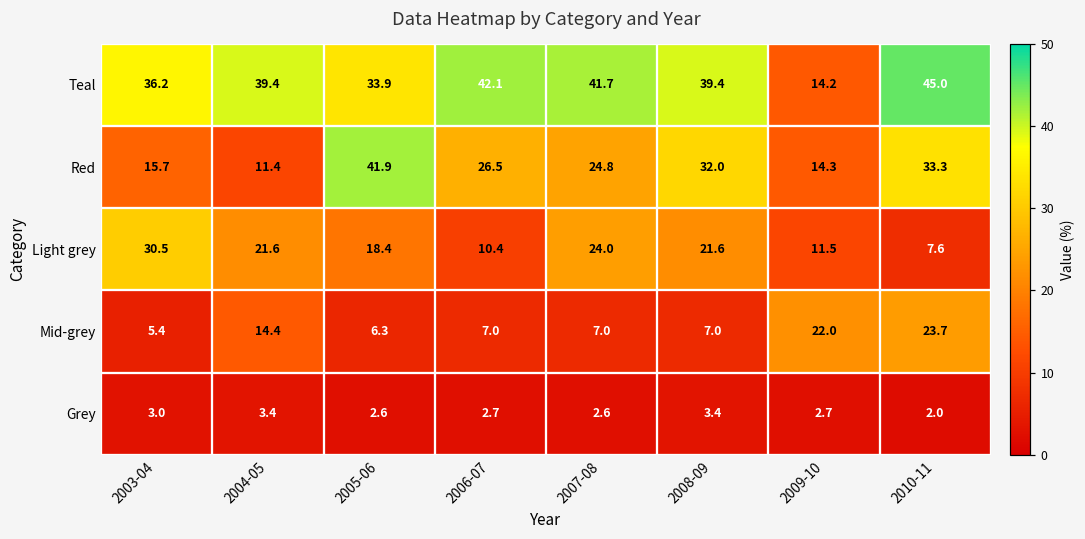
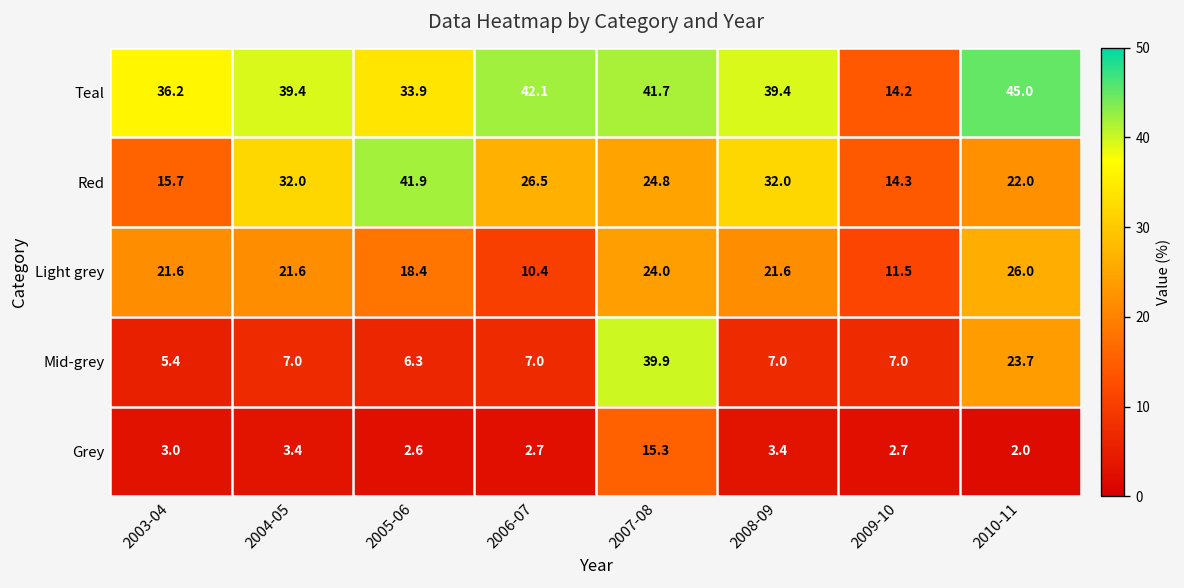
  {
    "Teal": {
      "2003-04": 36.2,
      "2004-05": 39.4,
      "2005-06": 33.9,
      "2006-07": 42.1,
      "2007-08": 41.7,
      "2008-09": 39.4,
      "2009-10": 14.2,
      "2010-11": 45.0
    },
    "Red": {
      "2003-04": 15.7,
-     "2004-05": 11.4,
+     "2004-05": 32.0,
      "2005-06": 41.9,
      "2006-07": 26.5,
      "2007-08": 24.8,
      "2008-09": 32.0,
      "2009-10": 14.3,
-     "2010-11": 33.3
+     "2010-11": 22.0
    },
    "Light grey": {
-     "2003-04": 30.5,
+     "2003-04": 21.6,
      "2004-05": 21.6,
      "2005-06": 18.4,
      "2006-07": 10.4,
      "2007-08": 24.0,
      "2008-09": 21.6,
      "2009-10": 11.5,
-     "2010-11": 7.6
+     "2010-11": 26.0
    },
    "Mid-grey": {
      "2003-04": 5.4,
-     "2004-05": 14.4,
+     "2004-05": 7.0,
      "2005-06": 6.3,
      "2006-07": 7.0,
-     "2007-08": 7.0,
+     "2007-08": 39.9,
      "2008-09": 7.0,
-     "2009-10": 22.0,
+     "2009-10": 7.0,
      "2010-11": 23.7
    },
    "Grey": {
      "2003-04": 3.0,
      "2004-05": 3.4,
      "2005-06": 2.6,
      "2006-07": 2.7,
-     "2007-08": 2.6,
+     "2007-08": 15.3,
      "2008-09": 3.4,
      "2009-10": 2.7,
      "2010-11": 2.0
    }
  }
